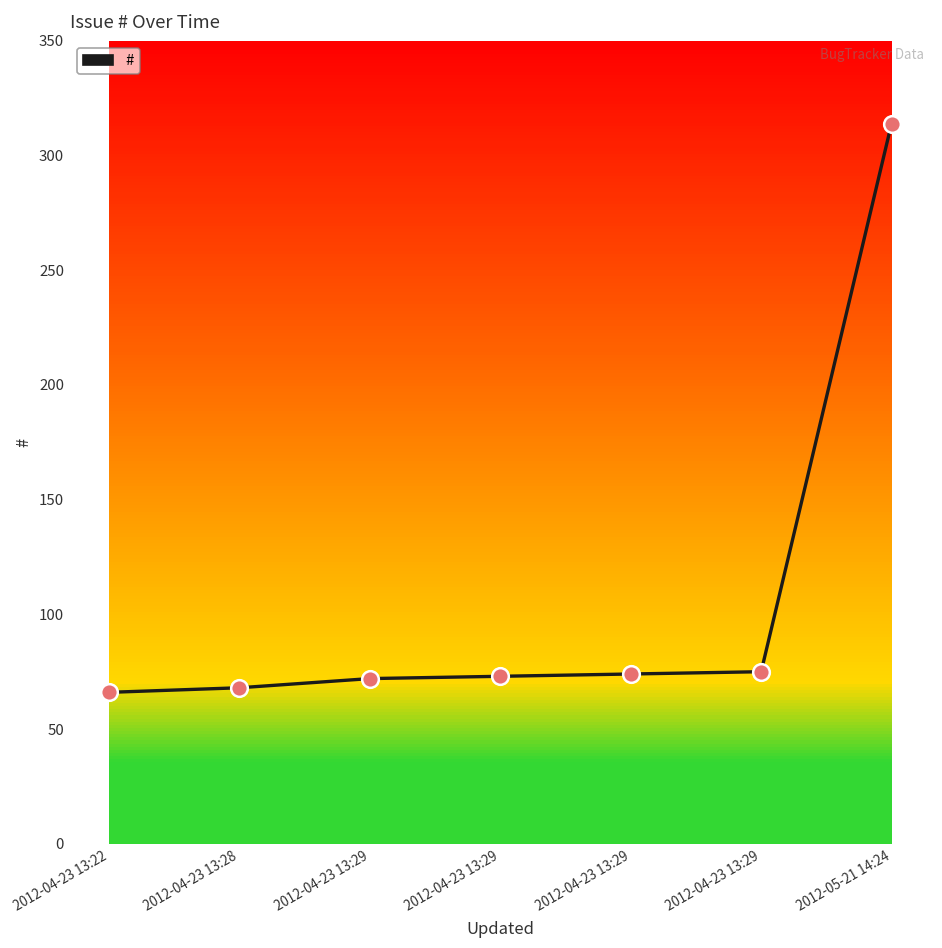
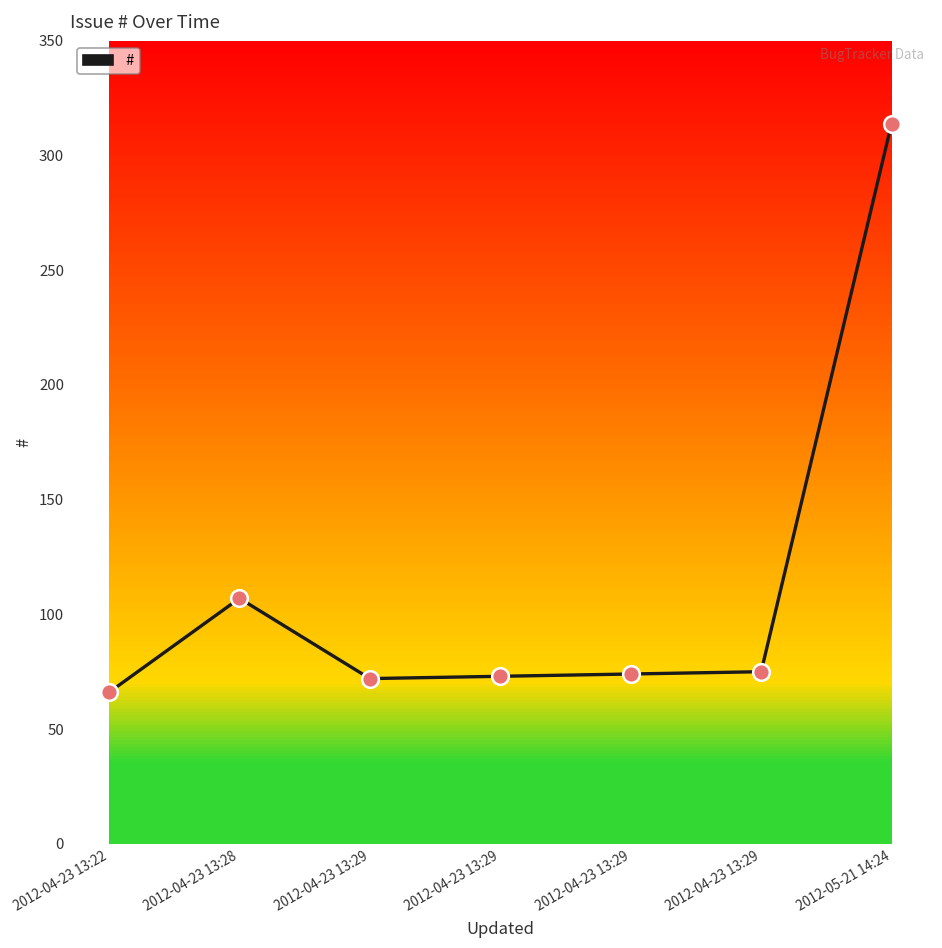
  {
    "2012-04-23 13:22": 66,
-   "2012-04-23 13:28": 68,
+   "2012-04-23 13:28": 107,
    "2012-05-21 14:24": 314
  }
